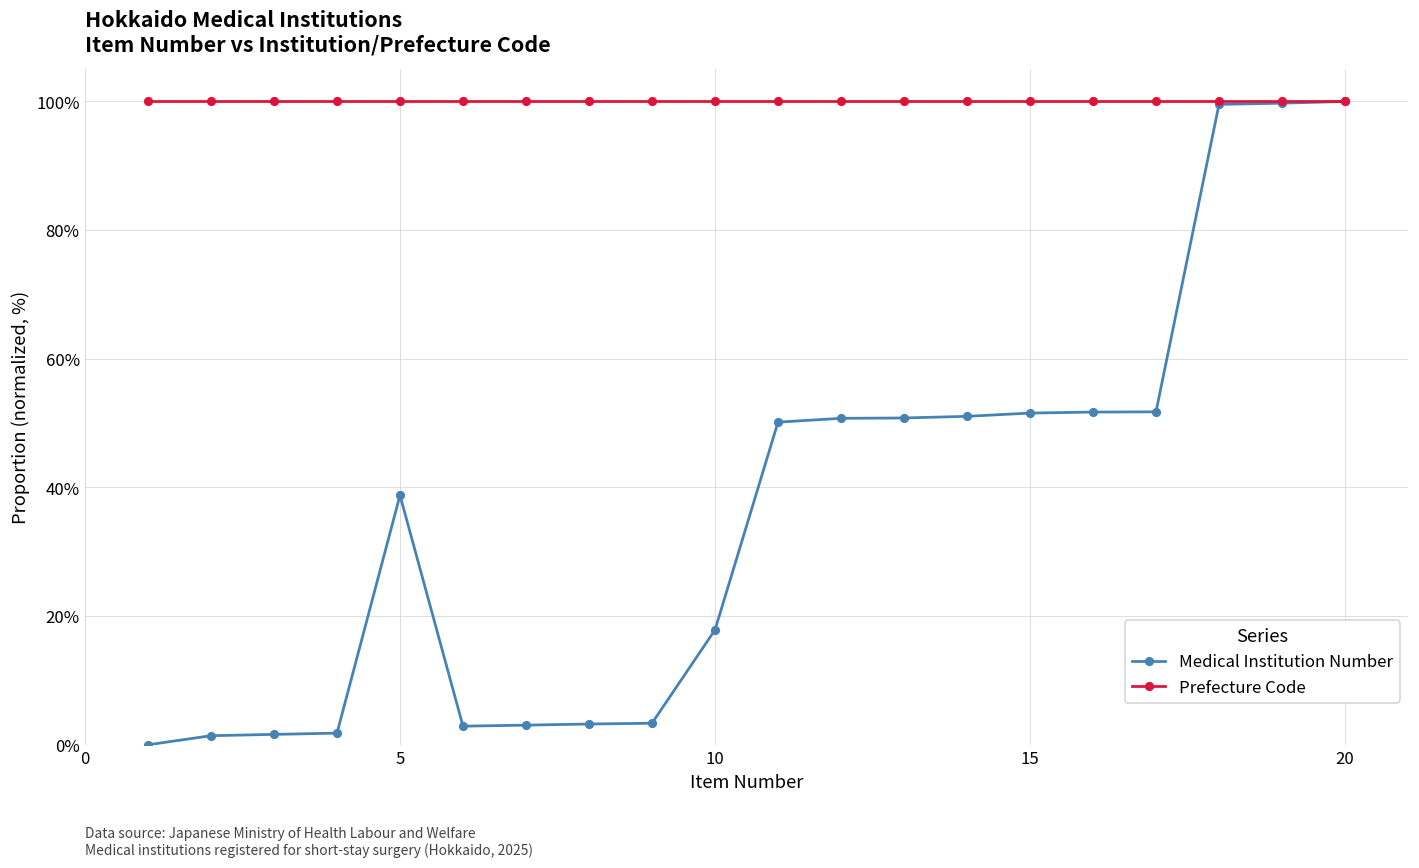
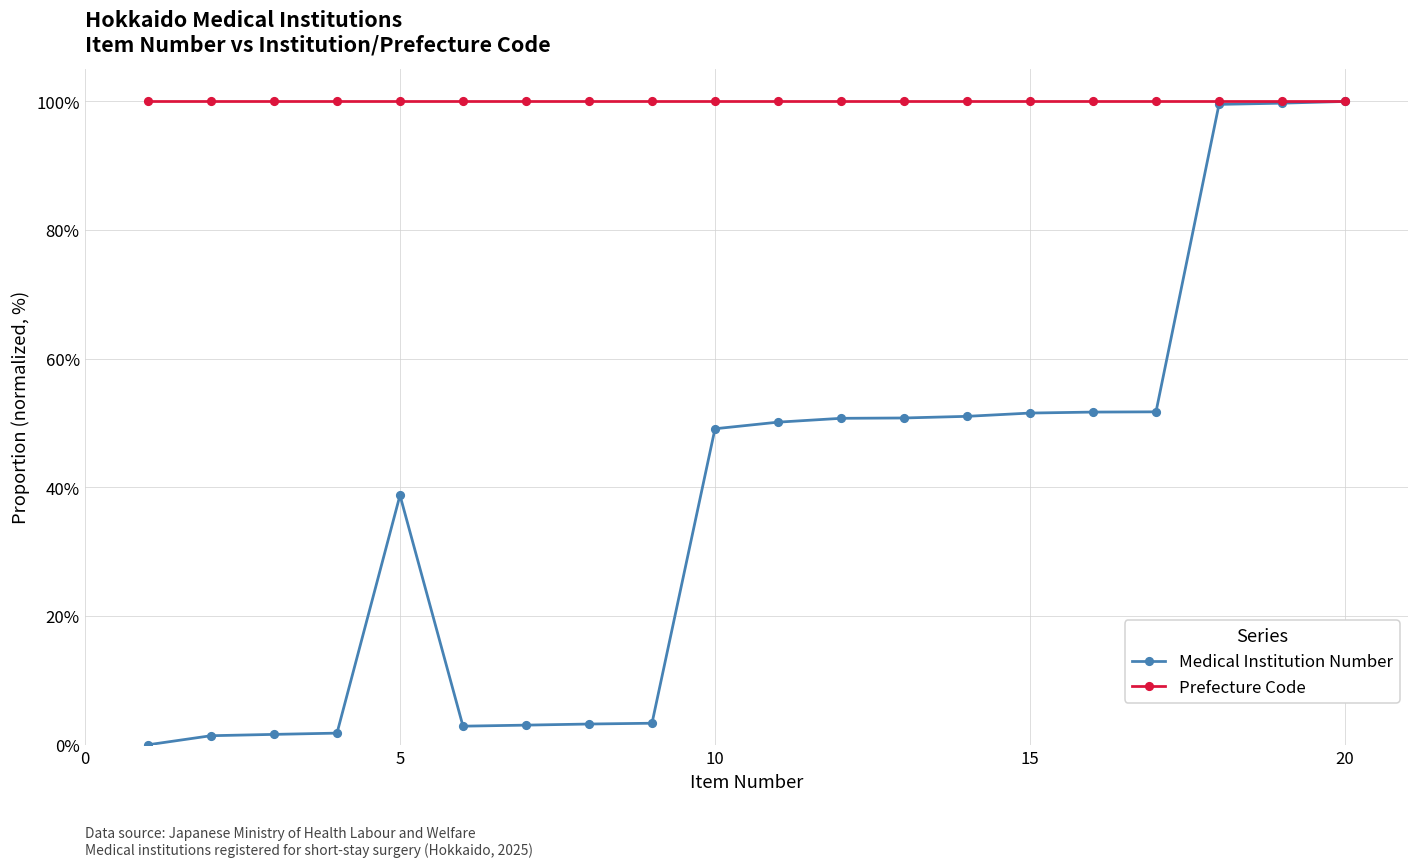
  {
    "Medical Institution Number": {
      "5": "39%",
-     "10": "18%",
+     "10": "49%",
      "15": "52%"
    },
    "Prefecture Code": {
      "5": "100%",
      "10": "100%",
      "15": "100%"
    }
  }
